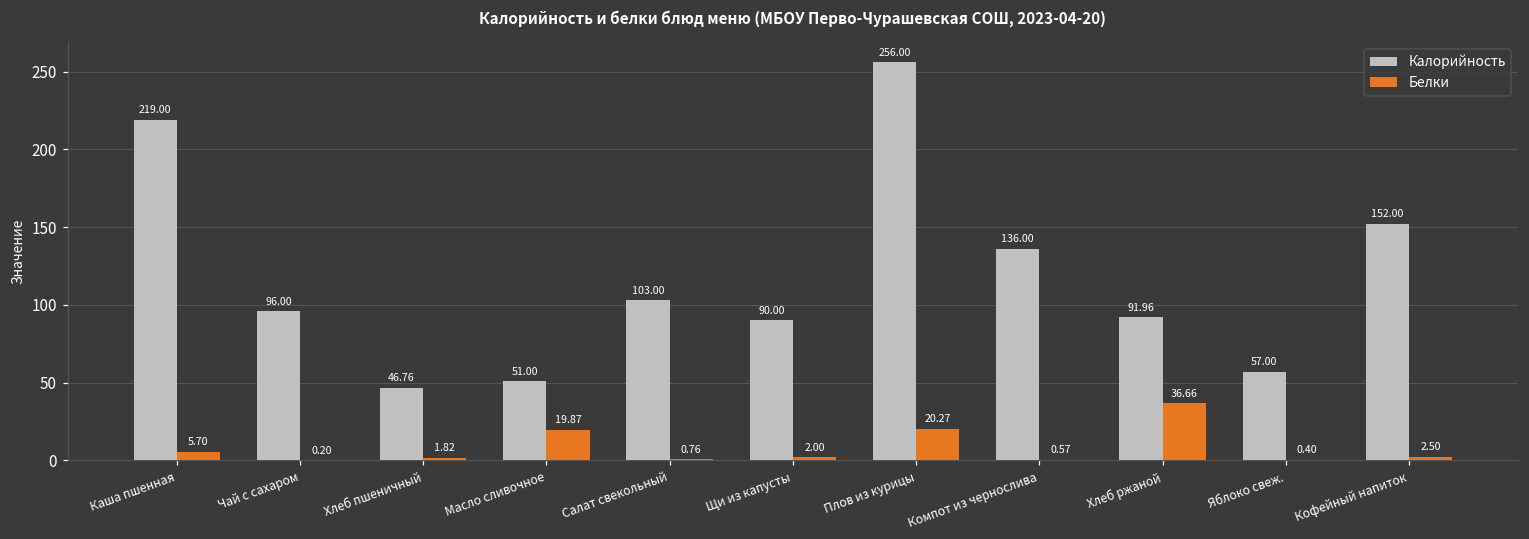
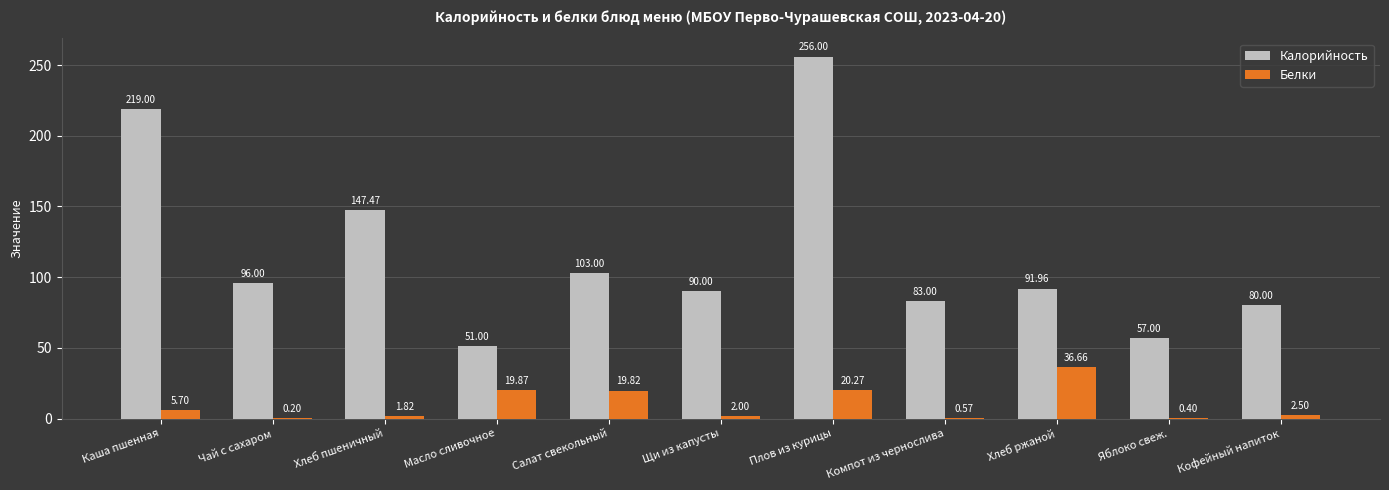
  {
    "Калорийность": {
      "Каша пшенная": 219.00,
      "Чай с сахаром": 96.00,
-     "Хлеб пшеничный": 46.76,
+     "Хлеб пшеничный": 147.47,
      "Масло сливочное": 51.00,
      "Салат свекольный": 103.00,
      "Щи из капусты": 90.00,
      "Плов из курицы": 256.00,
-     "Компот из чернослива": 136.00,
+     "Компот из чернослива": 83.00,
      "Хлеб ржаной": 91.96,
      "Яблоко свеж.": 57.00,
-     "Кофейный напиток": 152.00
+     "Кофейный напиток": 80.00
    },
    "Белки": {
      "Каша пшенная": 5.70,
      "Чай с сахаром": 0.20,
      "Хлеб пшеничный": 1.82,
      "Масло сливочное": 19.87,
-     "Салат свекольный": 0.76,
+     "Салат свекольный": 19.82,
      "Щи из капусты": 2.00,
      "Плов из курицы": 20.27,
      "Компот из чернослива": 0.57,
      "Хлеб ржаной": 36.66,
      "Яблоко свеж.": 0.40,
      "Кофейный напиток": 2.50
    }
  }
